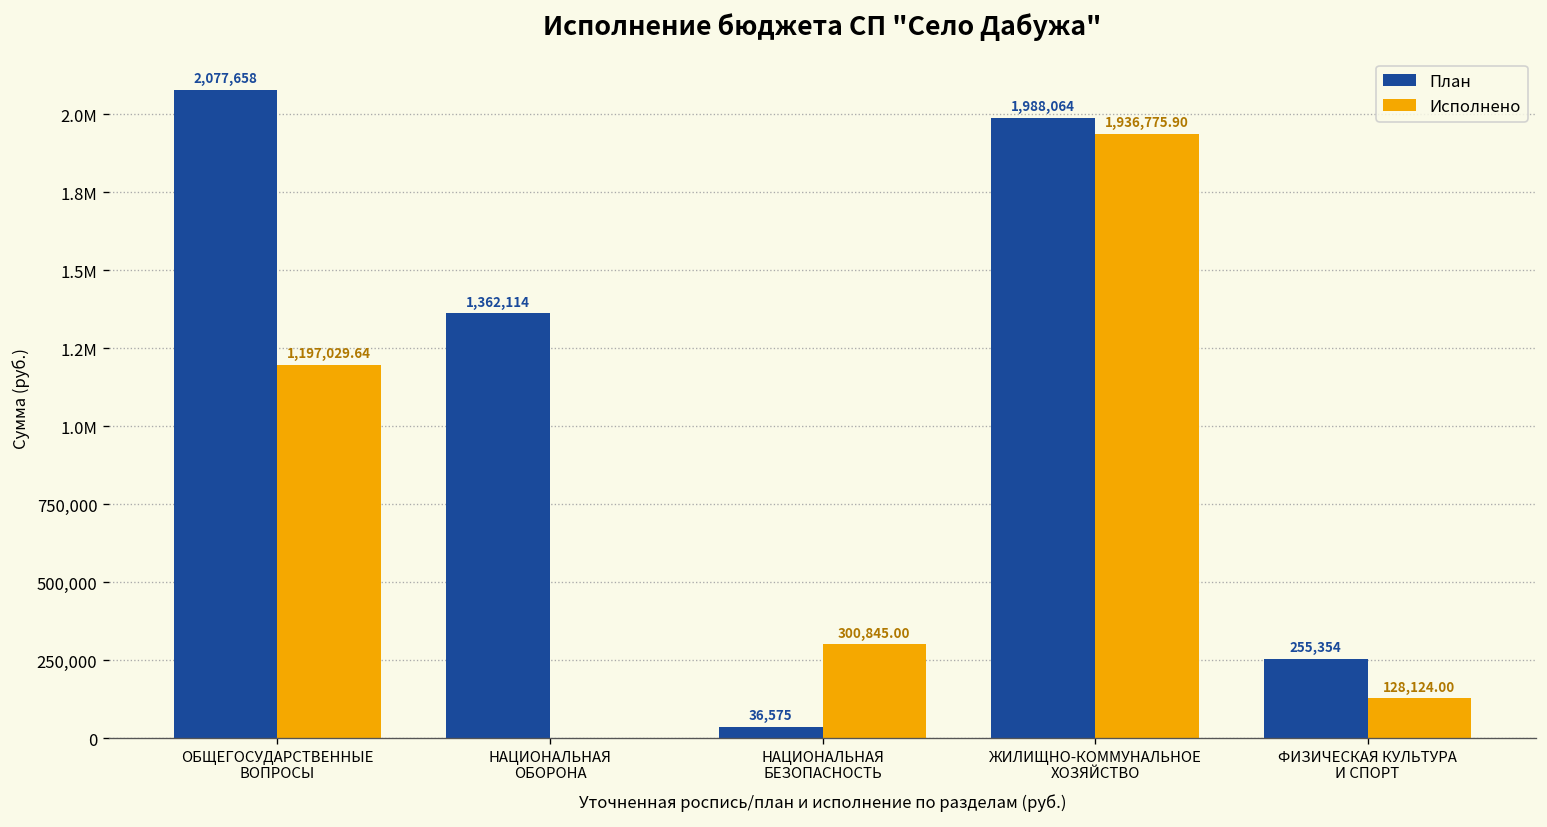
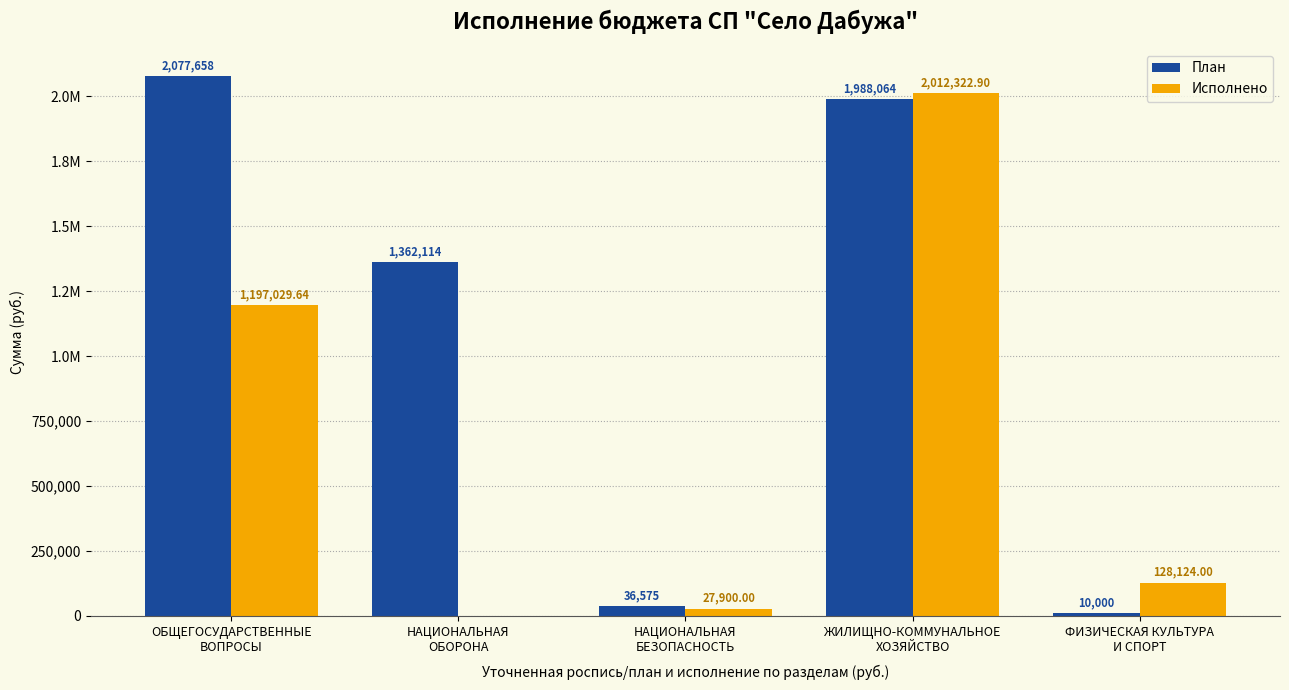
  {
    "План": {
      "ОБЩЕГОСУДАРСТВЕННЫЕ ВОПРОСЫ": "2,077,658",
      "НАЦИОНАЛЬНАЯ ОБОРОНА": "1,362,114",
      "НАЦИОНАЛЬНАЯ БЕЗОПАСНОСТЬ": "36,575",
      "ЖИЛИЩНО-КОММУНАЛЬНОЕ ХОЗЯЙСТВО": "1,988,064",
-     "ФИЗИЧЕСКАЯ КУЛЬТУРА И СПОРТ": "255,354"
+     "ФИЗИЧЕСКАЯ КУЛЬТУРА И СПОРТ": "10,000"
    },
    "Исполнено": {
      "ОБЩЕГОСУДАРСТВЕННЫЕ ВОПРОСЫ": "1,197,029.64",
-     "НАЦИОНАЛЬНАЯ БЕЗОПАСНОСТЬ": "300,845.00",
-     "ЖИЛИЩНО-КОММУНАЛЬНОЕ ХОЗЯЙСТВО": "1,936,775.90",
+     "НАЦИОНАЛЬНАЯ БЕЗОПАСНОСТЬ": "27,900.00",
+     "ЖИЛИЩНО-КОММУНАЛЬНОЕ ХОЗЯЙСТВО": "2,012,322.90",
      "ФИЗИЧЕСКАЯ КУЛЬТУРА И СПОРТ": "128,124.00"
    }
  }
